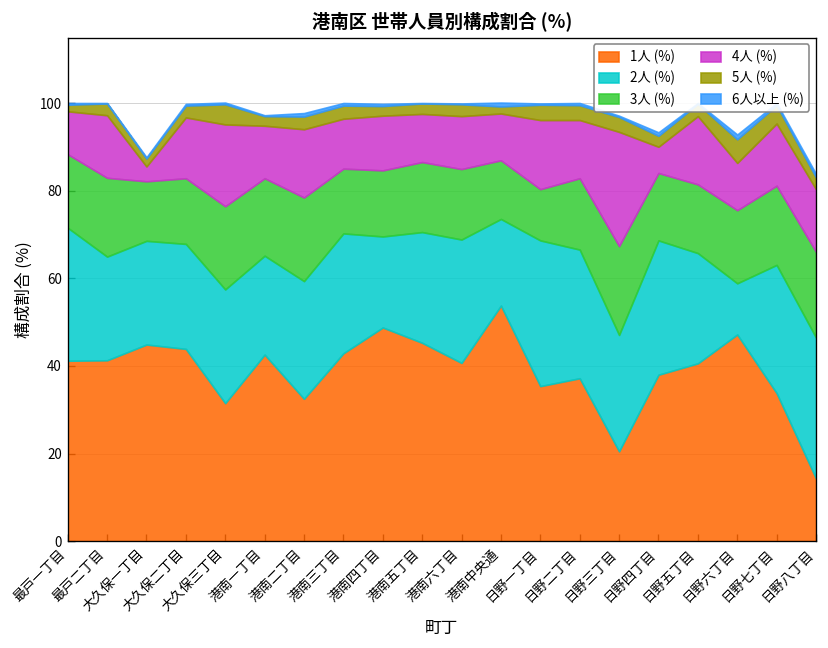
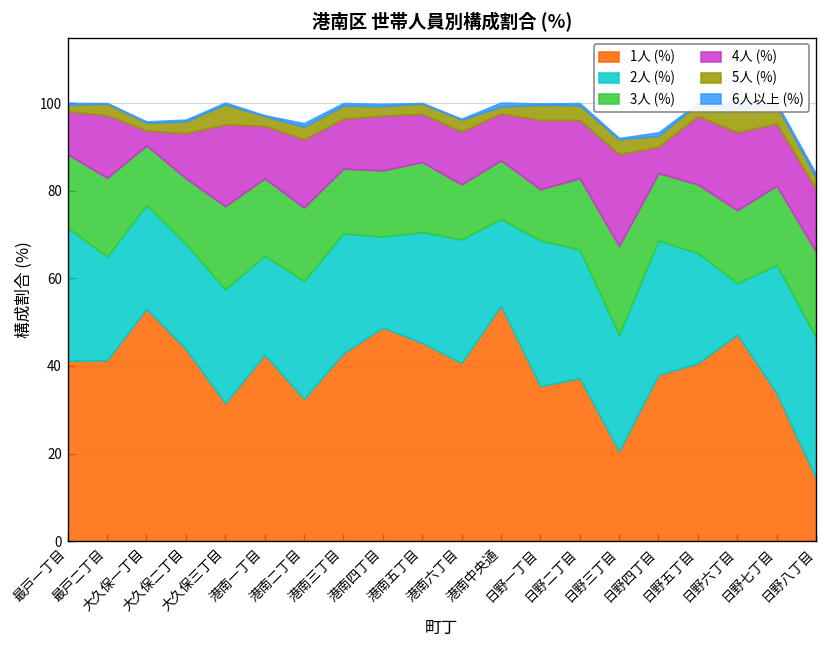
  {
    "1人 (%)": {
      "最戸一丁目": 41,
      "最戸二丁目": 41,
-     "大久保一丁目": 45,
+     "大久保一丁目": 53,
      "大久保二丁目": 44,
      "大久保三丁目": 32,
      "港南一丁目": 43,
      "港南二丁目": 33,
      "港南三丁目": 43,
      "港南四丁目": 49,
      "港南五丁目": 45,
      "港南六丁目": 41,
      "港南中央通": 54,
      "日野一丁目": 35,
      "日野二丁目": 37,
      "日野三丁目": 21,
      "日野四丁目": 38,
      "日野五丁目": 41,
      "日野六丁目": 47,
      "日野七丁目": 34,
      "日野八丁目": 14
    },
    "2人 (%)": {
      "最戸一丁目": 30,
      "最戸二丁目": 24,
      "大久保一丁目": 24,
      "大久保二丁目": 24,
      "大久保三丁目": 26,
      "港南一丁目": 23,
      "港南二丁目": 27,
      "港南三丁目": 27,
      "港南四丁目": 21,
      "港南五丁目": 25,
      "港南六丁目": 28,
      "港南中央通": 20,
      "日野一丁目": 33,
      "日野二丁目": 29,
      "日野三丁目": 27,
      "日野四丁目": 31,
      "日野五丁目": 25,
      "日野六丁目": 12,
      "日野七丁目": 29,
      "日野八丁目": 32
    },
    "3人 (%)": {
      "最戸一丁目": 17,
      "最戸二丁目": 18,
      "大久保一丁目": 14,
      "大久保二丁目": 15,
      "大久保三丁目": 19,
      "港南一丁目": 18,
-     "港南二丁目": 19,
+     "港南二丁目": 17,
      "港南三丁目": 15,
      "港南四丁目": 15,
      "港南五丁目": 16,
-     "港南六丁目": 16,
+     "港南六丁目": 13,
      "港南中央通": 13,
      "日野一丁目": 12,
      "日野二丁目": 16,
      "日野三丁目": 20,
      "日野四丁目": 15,
      "日野五丁目": 16,
      "日野六丁目": 17,
      "日野七丁目": 18,
      "日野八丁目": 20
    },
    "4人 (%)": {
      "最戸一丁目": 10,
      "最戸二丁目": 14,
      "大久保一丁目": 3,
-     "大久保二丁目": 14,
+     "大久保二丁目": 10,
      "大久保三丁目": 19,
      "港南一丁目": 12,
      "港南二丁目": 16,
      "港南三丁目": 11,
      "港南四丁目": 13,
      "港南五丁目": 11,
      "港南六丁目": 12,
      "港南中央通": 11,
      "日野一丁目": 16,
      "日野二丁目": 13,
-     "日野三丁目": 26,
+     "日野三丁目": 21,
      "日野四丁目": 6,
      "日野五丁目": 16,
-     "日野六丁目": 11,
+     "日野六丁目": 18,
      "日野七丁目": 14,
      "日野八丁目": 14
    },
    "5人 (%)": {
      "港南二丁目": 3,
      "港南中央通": 2,
      "日野四丁目": 3,
      "日野六丁目": 5,
      "日野八丁目": 3
    },
    "6人以上 (%)": {
      "港南二丁目": 1,
      "港南中央通": 1,
      "日野四丁目": 1,
      "日野八丁目": 1
    }
  }
